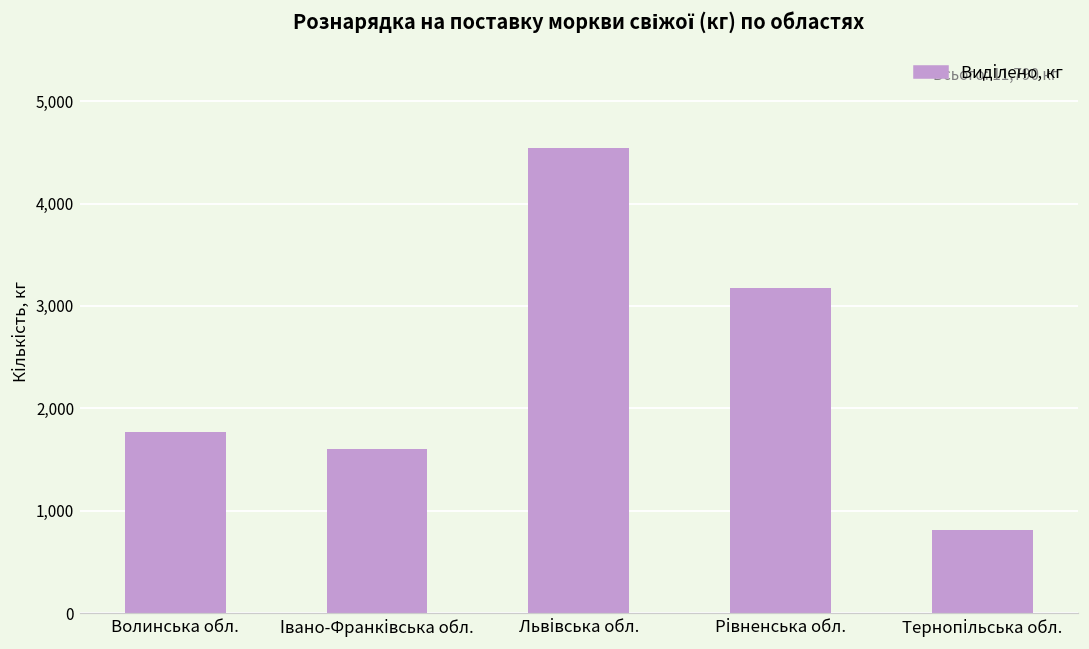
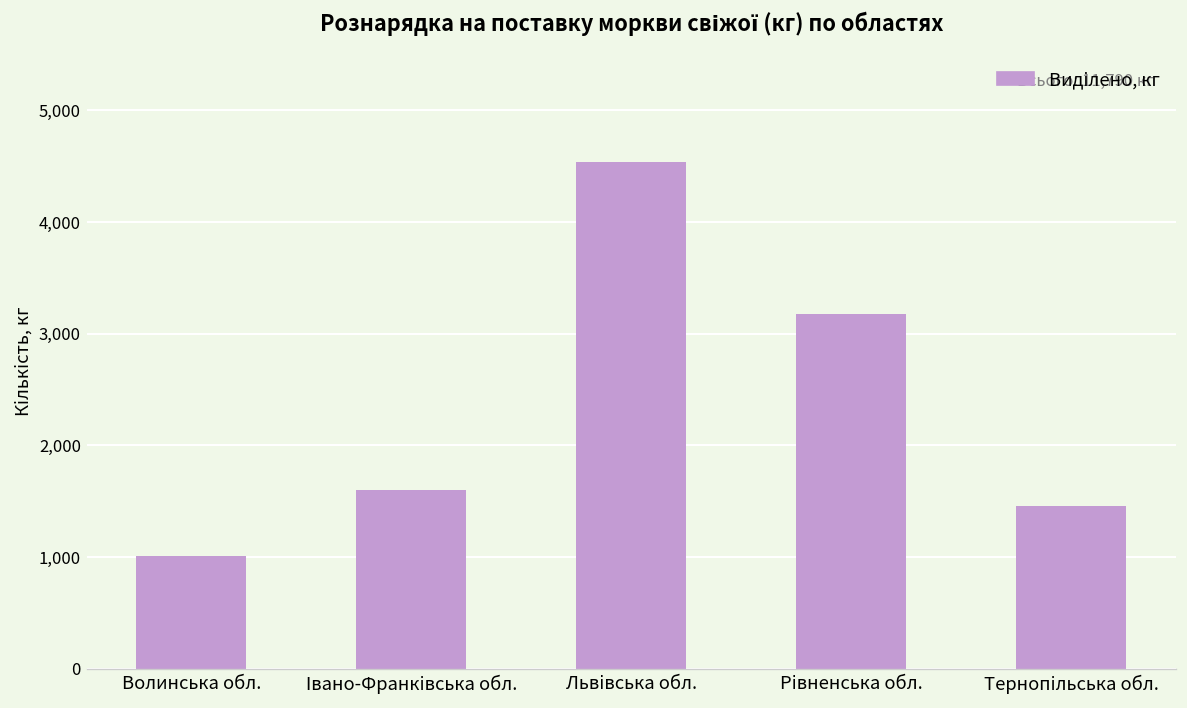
  {
-   "Волинська обл.": "1,800",
+   "Волинська обл.": "1,000",
    "Івано-Франківська обл.": "1,600",
    "Львівська обл.": "4,500",
    "Рівненська обл.": "3,200",
-   "Тернопільська обл.": "800"
+   "Тернопільська обл.": "1,500"
  }
